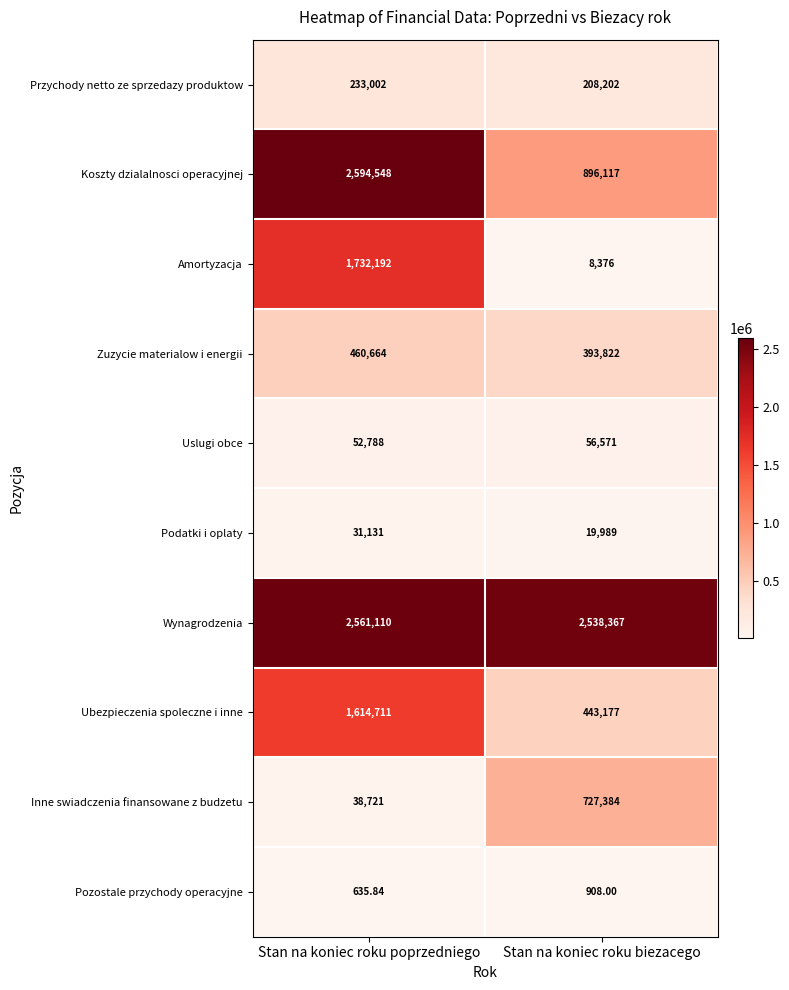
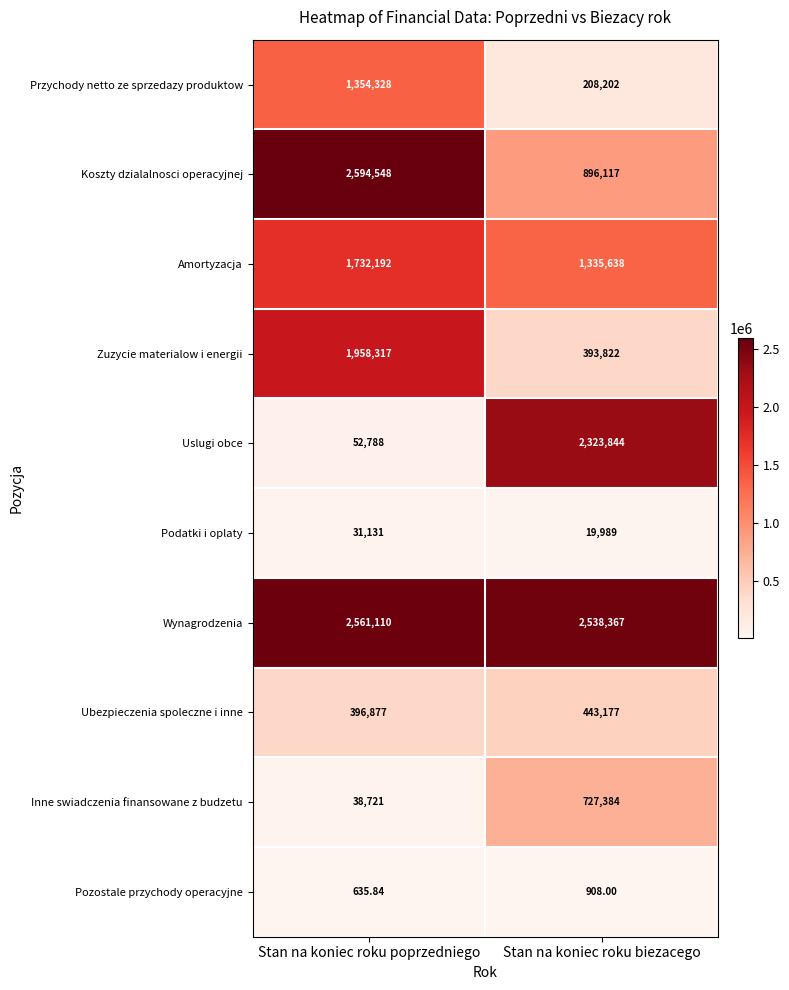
  {
    "Przychody netto ze sprzedazy produktow": {
-     "Stan na koniec roku poprzedniego": "233,002",
+     "Stan na koniec roku poprzedniego": "1,354,328",
      "Stan na koniec roku biezacego": "208,202"
    },
    "Koszty dzialalnosci operacyjnej": {
      "Stan na koniec roku poprzedniego": "2,594,548",
      "Stan na koniec roku biezacego": "896,117"
    },
    "Amortyzacja": {
      "Stan na koniec roku poprzedniego": "1,732,192",
-     "Stan na koniec roku biezacego": "8,376"
+     "Stan na koniec roku biezacego": "1,335,638"
    },
    "Zuzycie materialow i energii": {
-     "Stan na koniec roku poprzedniego": "460,664",
+     "Stan na koniec roku poprzedniego": "1,958,317",
      "Stan na koniec roku biezacego": "393,822"
    },
    "Uslugi obce": {
      "Stan na koniec roku poprzedniego": "52,788",
-     "Stan na koniec roku biezacego": "56,571"
+     "Stan na koniec roku biezacego": "2,323,844"
    },
    "Podatki i oplaty": {
      "Stan na koniec roku poprzedniego": "31,131",
      "Stan na koniec roku biezacego": "19,989"
    },
    "Wynagrodzenia": {
      "Stan na koniec roku poprzedniego": "2,561,110",
      "Stan na koniec roku biezacego": "2,538,367"
    },
    "Ubezpieczenia spoleczne i inne": {
-     "Stan na koniec roku poprzedniego": "1,614,711",
+     "Stan na koniec roku poprzedniego": "396,877",
      "Stan na koniec roku biezacego": "443,177"
    },
    "Inne swiadczenia finansowane z budzetu": {
      "Stan na koniec roku poprzedniego": "38,721",
      "Stan na koniec roku biezacego": "727,384"
    },
    "Pozostale przychody operacyjne": {
      "Stan na koniec roku poprzedniego": "635.84",
      "Stan na koniec roku biezacego": "908.00"
    }
  }
